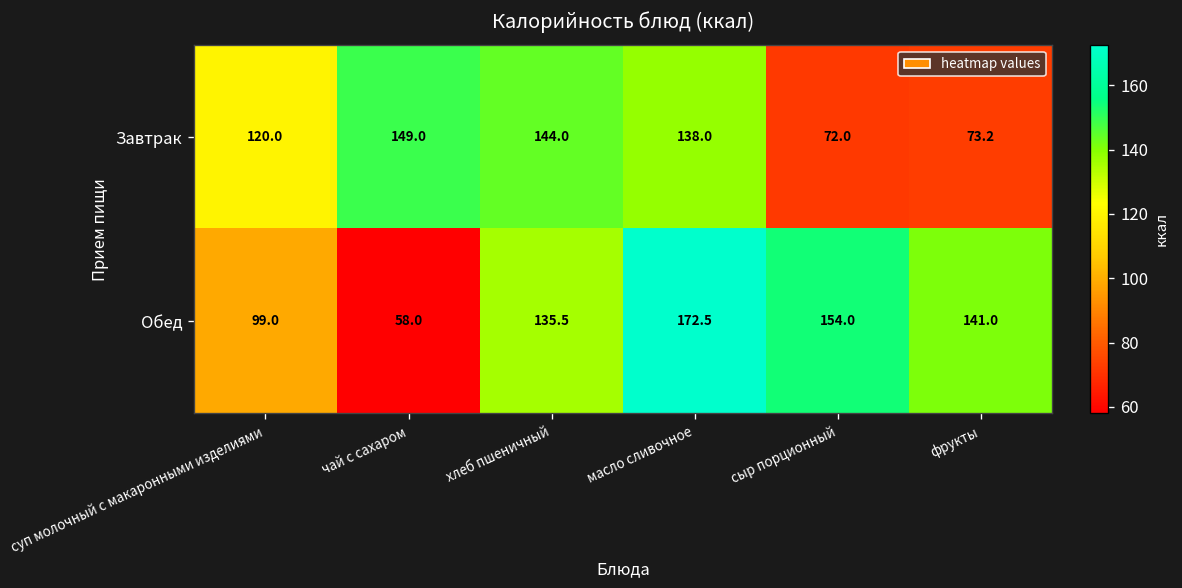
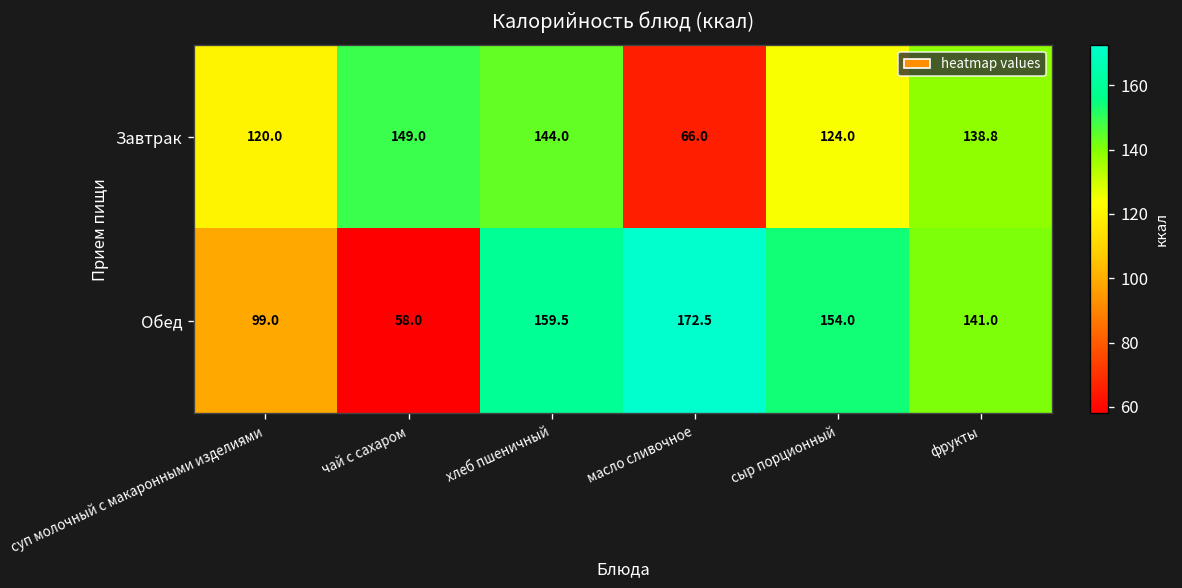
  {
    "Завтрак": {
      "суп молочный с макаронными изделиями": 120.0,
      "чай с сахаром": 149.0,
      "хлеб пшеничный": 144.0,
-     "масло сливочное": 138.0,
-     "сыр порционный": 72.0,
-     "фрукты": 73.2
+     "масло сливочное": 66.0,
+     "сыр порционный": 124.0,
+     "фрукты": 138.8
    },
    "Обед": {
      "суп молочный с макаронными изделиями": 99.0,
      "чай с сахаром": 58.0,
-     "хлеб пшеничный": 135.5,
+     "хлеб пшеничный": 159.5,
      "масло сливочное": 172.5,
      "сыр порционный": 154.0,
      "фрукты": 141.0
    }
  }
